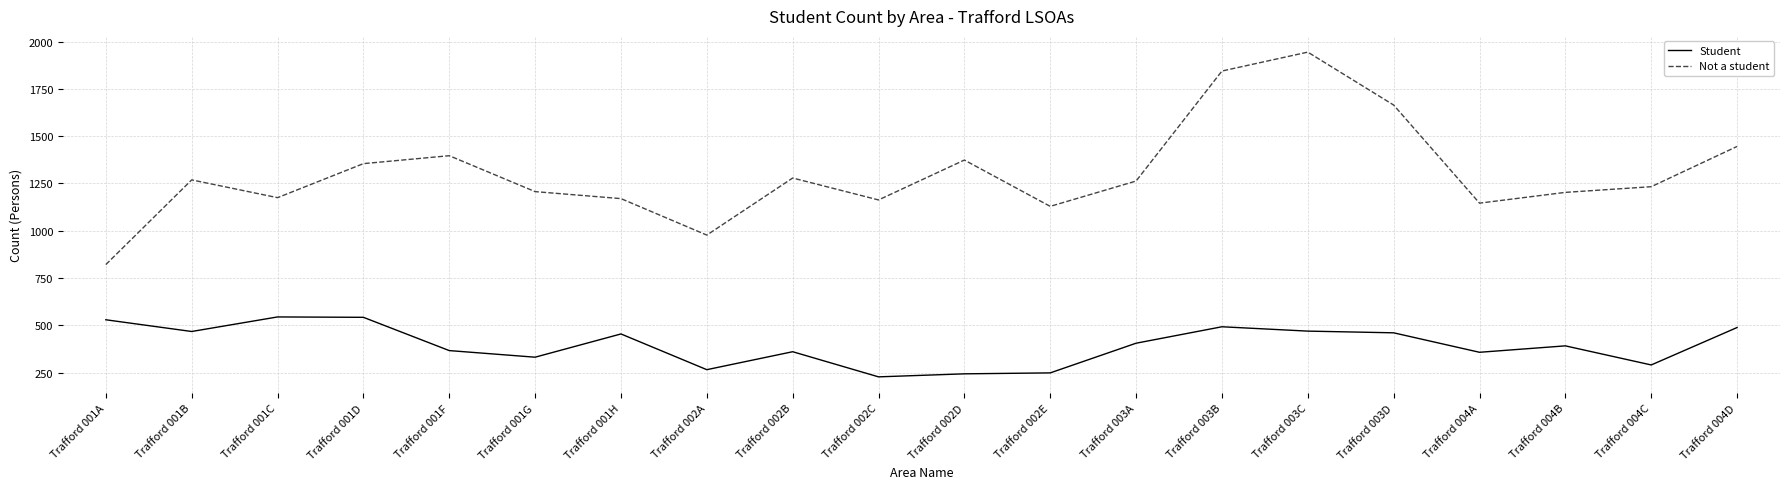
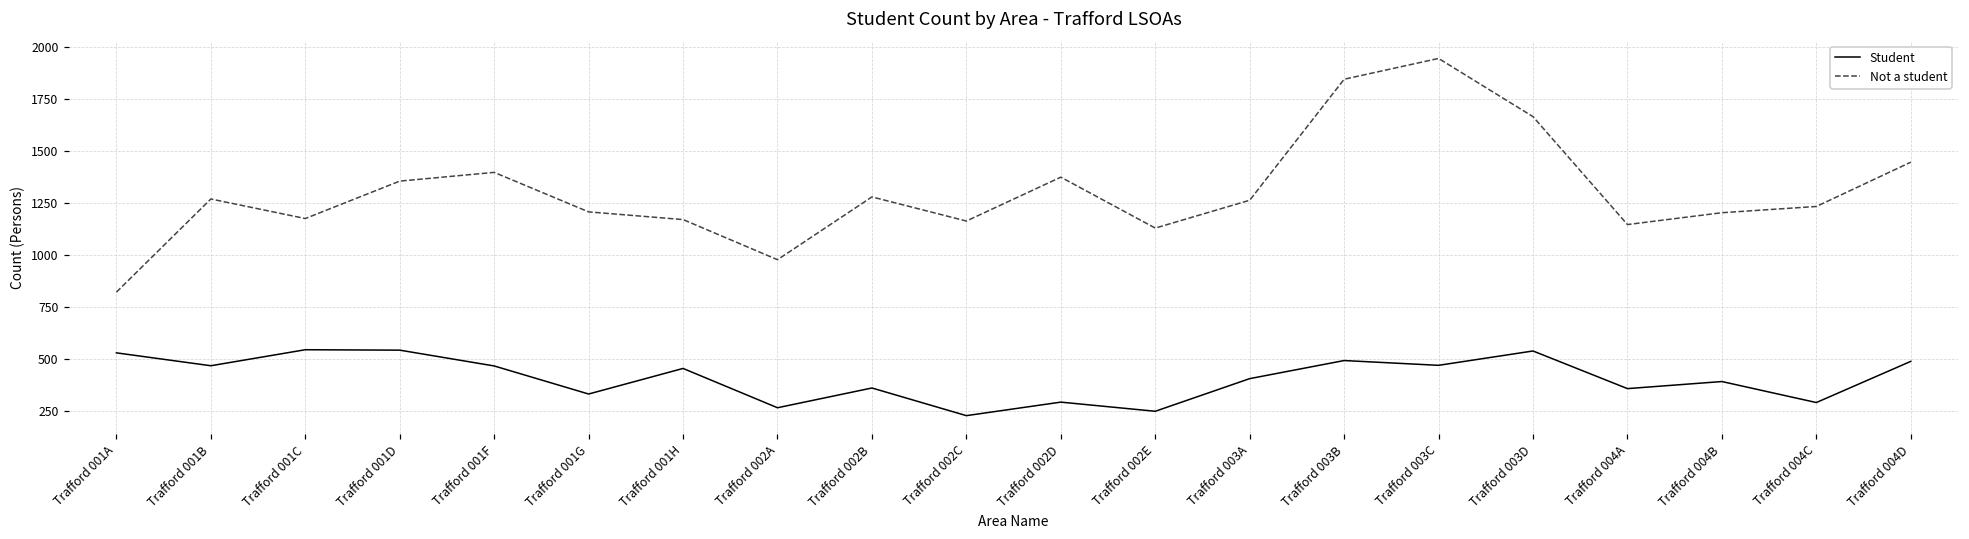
  {
    "Student": {
      "Trafford 001A": 530,
      "Trafford 001B": 470,
      "Trafford 001C": 540,
      "Trafford 001D": 540,
-     "Trafford 001F": 370,
+     "Trafford 001F": 470,
      "Trafford 001G": 330,
      "Trafford 001H": 450,
      "Trafford 002A": 270,
      "Trafford 002B": 360,
      "Trafford 002C": 230,
-     "Trafford 002D": 240,
+     "Trafford 002D": 290,
      "Trafford 002E": 250,
      "Trafford 003A": 410,
      "Trafford 003B": 490,
      "Trafford 003C": 470,
-     "Trafford 003D": 460,
+     "Trafford 003D": 540,
      "Trafford 004A": 360,
      "Trafford 004B": 390,
      "Trafford 004C": 290,
      "Trafford 004D": 490
    },
    "Not a student": {
      "Trafford 001A": 820,
      "Trafford 001B": 1270,
      "Trafford 001C": 1180,
      "Trafford 001D": 1360,
      "Trafford 001F": 1400,
      "Trafford 001G": 1210,
      "Trafford 001H": 1170,
      "Trafford 002A": 980,
      "Trafford 002B": 1280,
      "Trafford 002C": 1160,
      "Trafford 002D": 1370,
      "Trafford 002E": 1130,
      "Trafford 003A": 1260,
      "Trafford 003B": 1850,
      "Trafford 003C": 1950,
      "Trafford 003D": 1670,
      "Trafford 004A": 1150,
      "Trafford 004B": 1200,
      "Trafford 004C": 1230,
      "Trafford 004D": 1450
    }
  }
